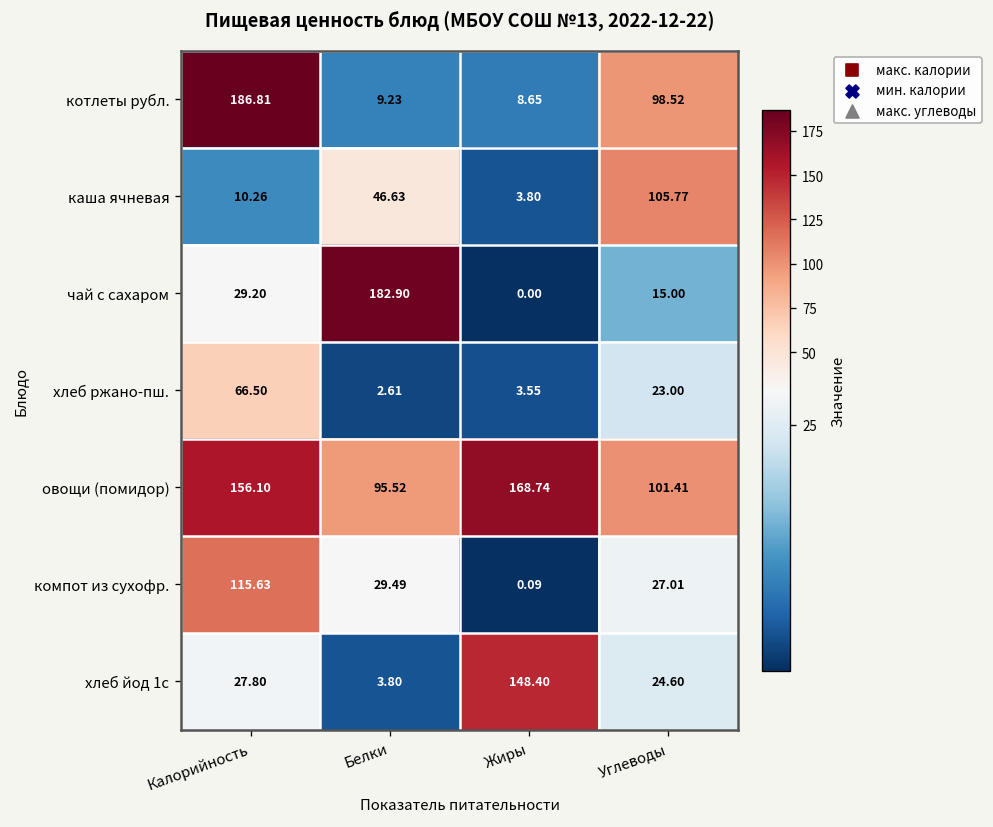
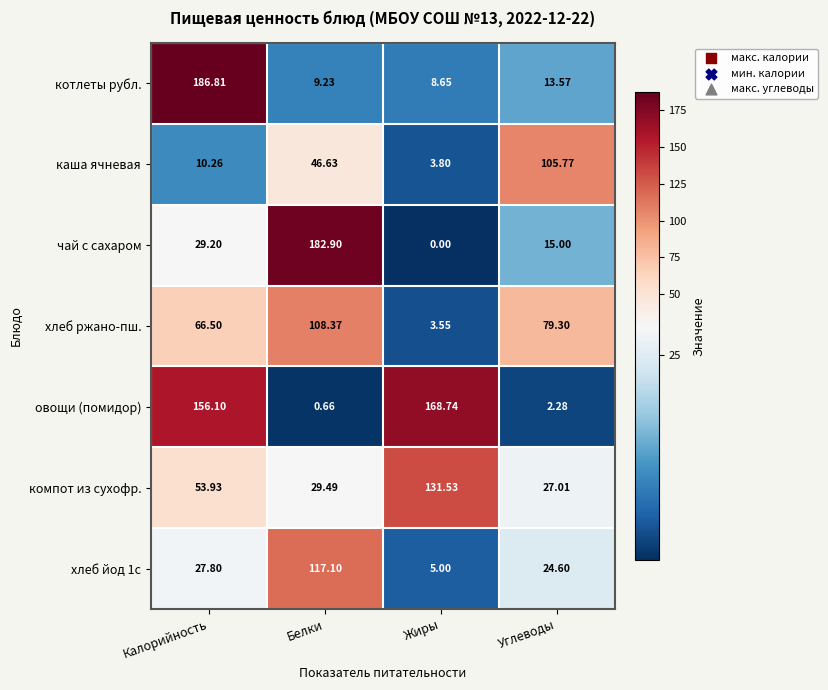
  {
    "котлеты рубл.": {
      "Калорийность": 186.81,
      "Белки": 9.23,
      "Жиры": 8.65,
-     "Углеводы": 98.52
+     "Углеводы": 13.57
    },
    "каша ячневая": {
      "Калорийность": 10.26,
      "Белки": 46.63,
      "Жиры": 3.80,
      "Углеводы": 105.77
    },
    "чай с сахаром": {
      "Калорийность": 29.20,
      "Белки": 182.90,
      "Жиры": 0.00,
      "Углеводы": 15.00
    },
    "хлеб ржано-пш.": {
      "Калорийность": 66.50,
-     "Белки": 2.61,
+     "Белки": 108.37,
      "Жиры": 3.55,
-     "Углеводы": 23.00
+     "Углеводы": 79.30
    },
    "овощи (помидор)": {
      "Калорийность": 156.10,
-     "Белки": 95.52,
+     "Белки": 0.66,
      "Жиры": 168.74,
-     "Углеводы": 101.41
+     "Углеводы": 2.28
    },
    "компот из сухофр.": {
-     "Калорийность": 115.63,
+     "Калорийность": 53.93,
      "Белки": 29.49,
-     "Жиры": 0.09,
+     "Жиры": 131.53,
      "Углеводы": 27.01
    },
    "хлеб йод 1с": {
      "Калорийность": 27.80,
-     "Белки": 3.80,
-     "Жиры": 148.40,
+     "Белки": 117.10,
+     "Жиры": 5.00,
      "Углеводы": 24.60
    }
  }
